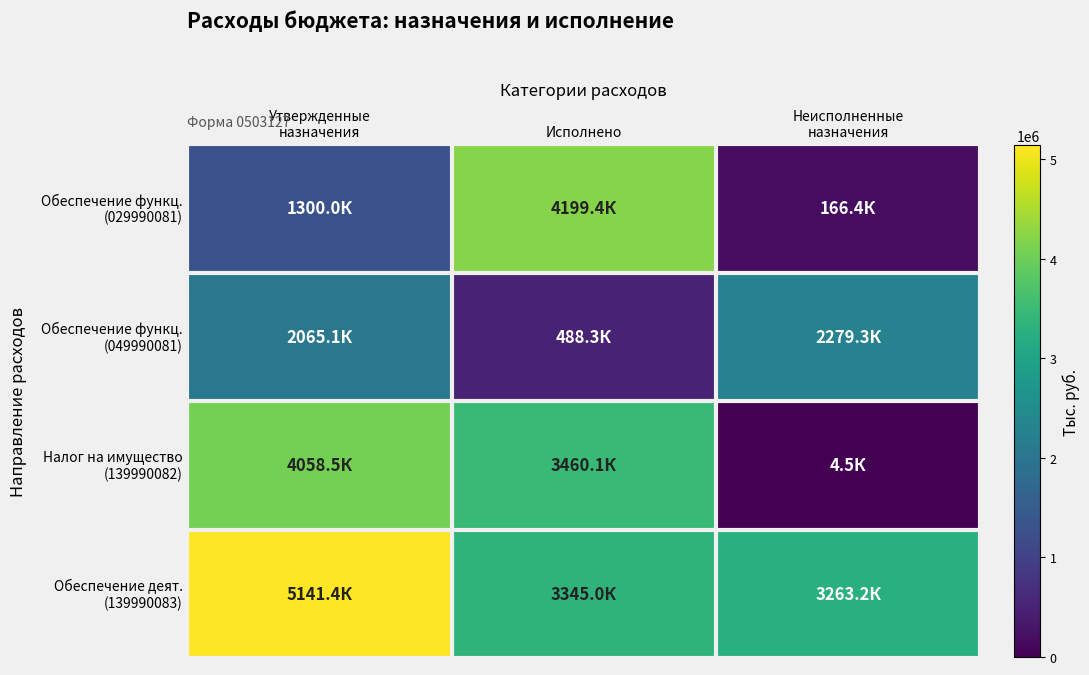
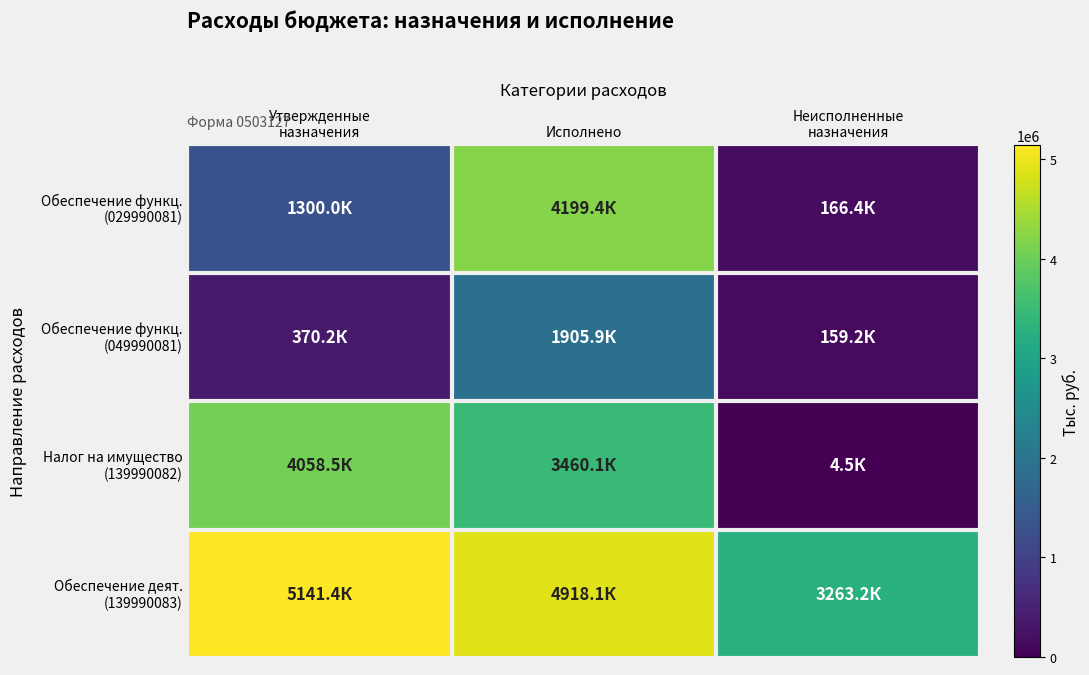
  {
    "Обеспечение функц. (029990081)": {
      "Утвержденные назначения": "1300.0К",
      "Исполнено": "4199.4К",
      "Неисполненные назначения": "166.4К"
    },
    "Обеспечение функц. (049990081)": {
-     "Утвержденные назначения": "2065.1К",
-     "Исполнено": "488.3К",
-     "Неисполненные назначения": "2279.3К"
+     "Утвержденные назначения": "370.2К",
+     "Исполнено": "1905.9К",
+     "Неисполненные назначения": "159.2К"
    },
    "Налог на имущество (139990082)": {
      "Утвержденные назначения": "4058.5К",
      "Исполнено": "3460.1К",
      "Неисполненные назначения": "4.5К"
    },
    "Обеспечение деят. (139990083)": {
      "Утвержденные назначения": "5141.4К",
-     "Исполнено": "3345.0К",
+     "Исполнено": "4918.1К",
      "Неисполненные назначения": "3263.2К"
    }
  }
